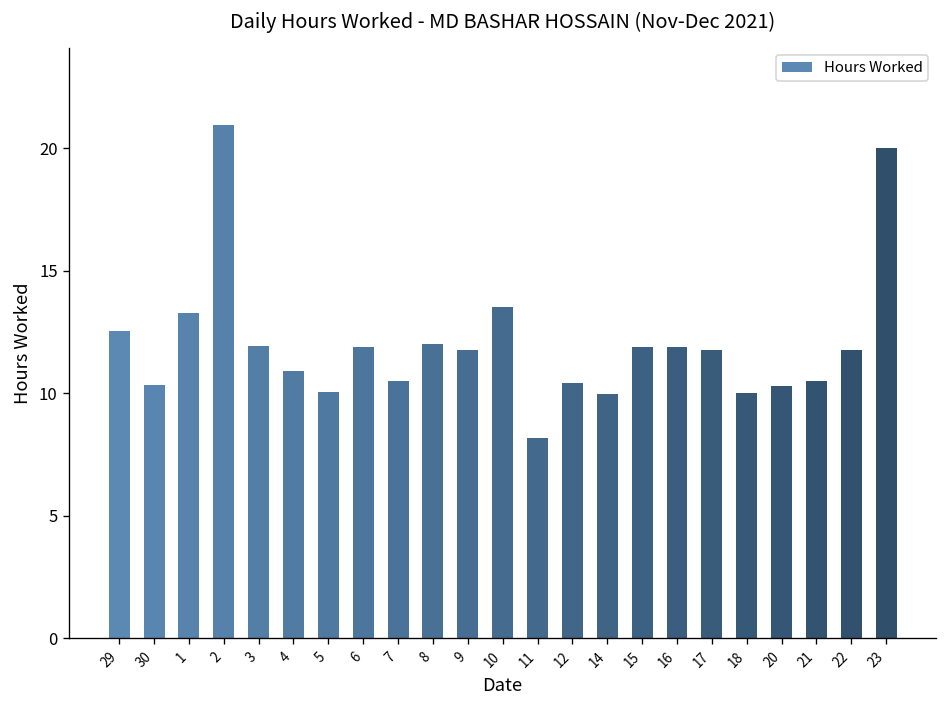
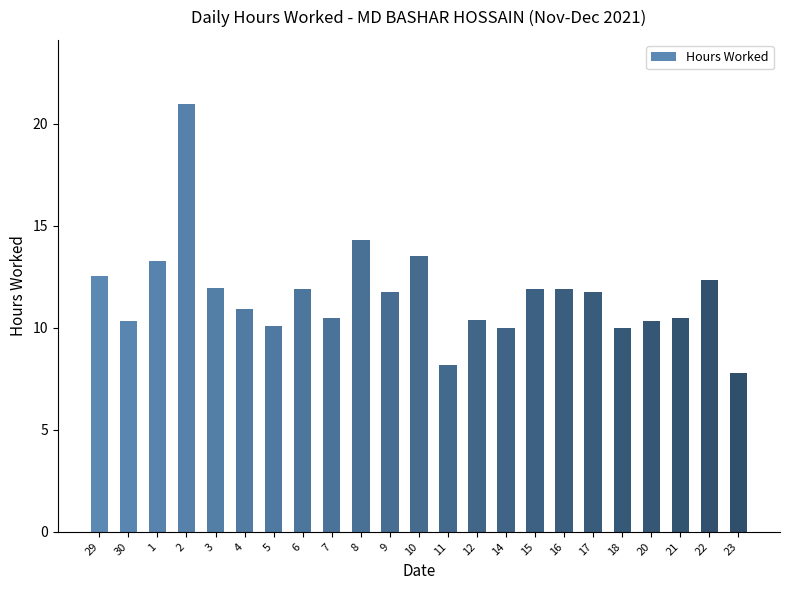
  {
    "29": 12.5,
    "30": 10.3,
    "1": 13.3,
    "2": 21.0,
    "3": 11.9,
    "4": 10.9,
    "5": 10.1,
    "6": 11.9,
    "7": 10.5,
-   "8": 12.0,
+   "8": 14.3,
    "9": 11.8,
    "10": 13.5,
    "11": 8.2,
    "12": 10.4,
    "14": 10.0,
    "15": 11.9,
    "16": 11.9,
    "17": 11.8,
    "18": 10.0,
    "20": 10.3,
    "21": 10.5,
-   "22": 11.8,
-   "23": 20.0
+   "22": 12.3,
+   "23": 7.8
  }
